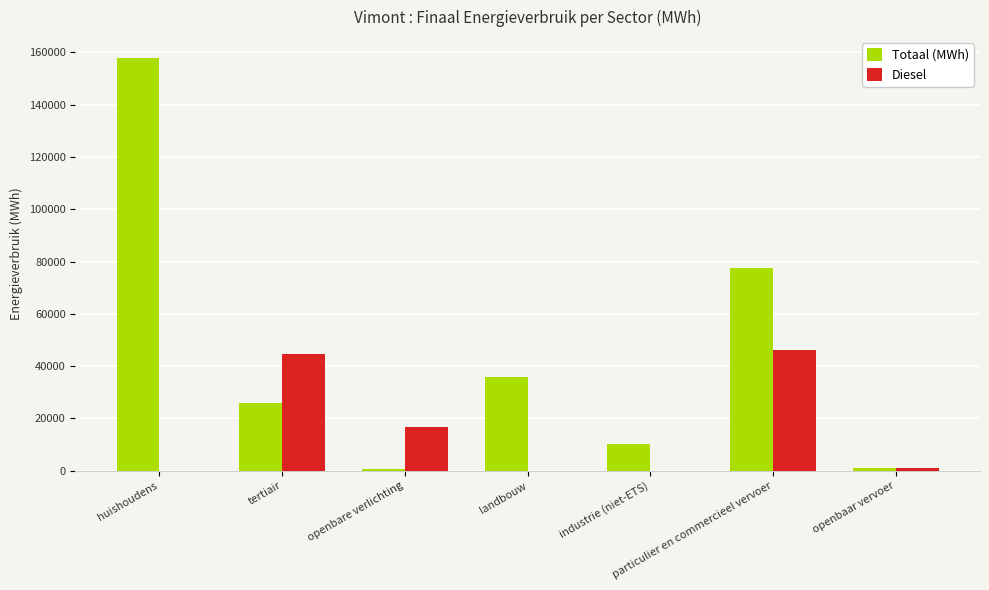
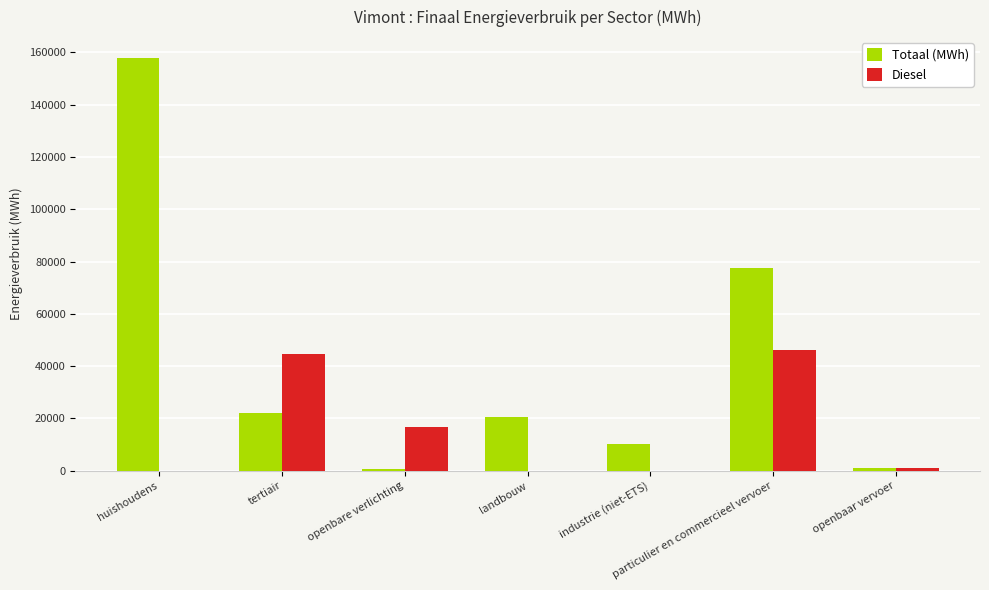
  {
    "Totaal (MWh)": {
      "huishoudens": 158000,
-     "tertiair": 26000,
-     "landbouw": 36000,
+     "tertiair": 22000,
+     "landbouw": 20000,
      "industrie (niet-ETS)": 10000,
      "particulier en commercieel vervoer": 77000,
      "openbaar vervoer": 1000
    },
    "Diesel": {
      "huishoudens": 0,
      "tertiair": 45000,
      "openbare verlichting": 17000,
      "landbouw": 0,
      "industrie (niet-ETS)": 0,
      "particulier en commercieel vervoer": 46000,
      "openbaar vervoer": 1000
    }
  }
